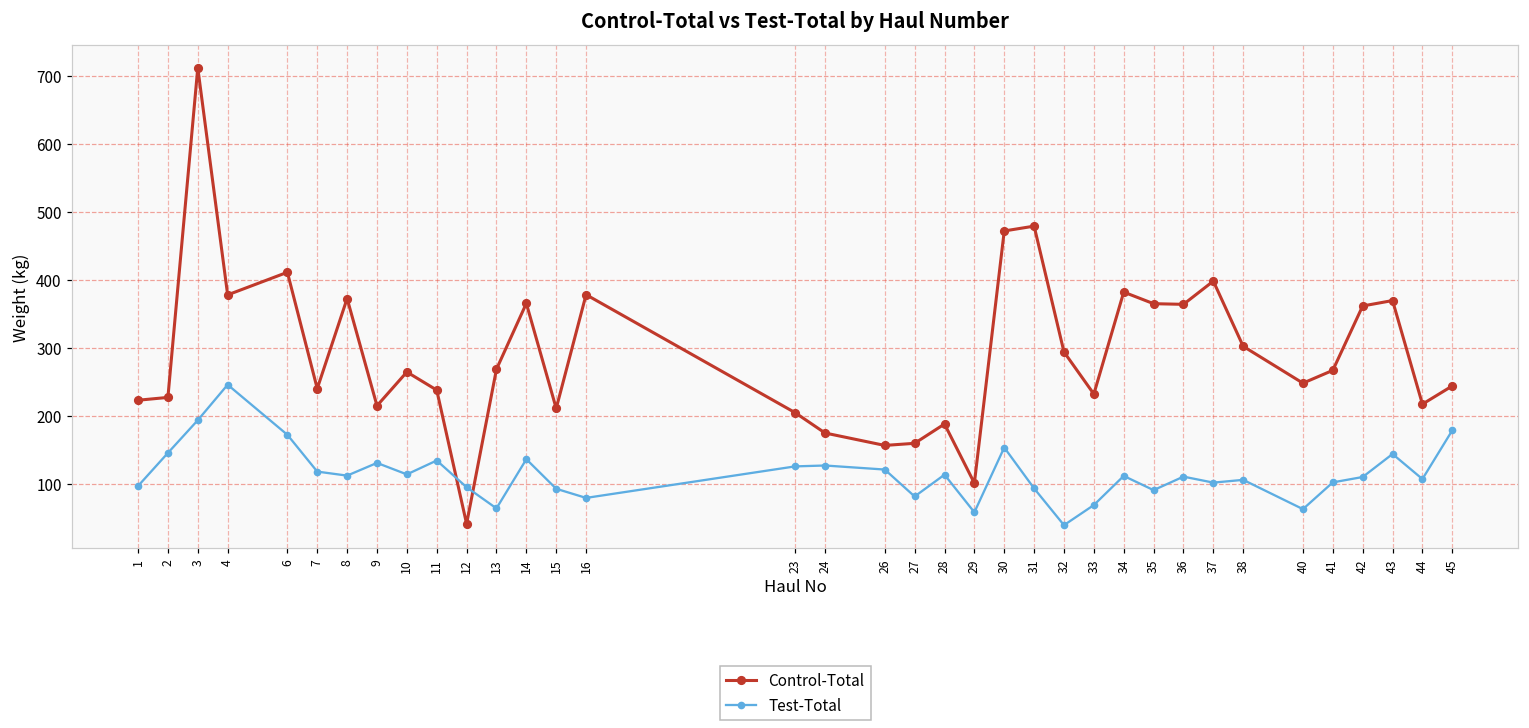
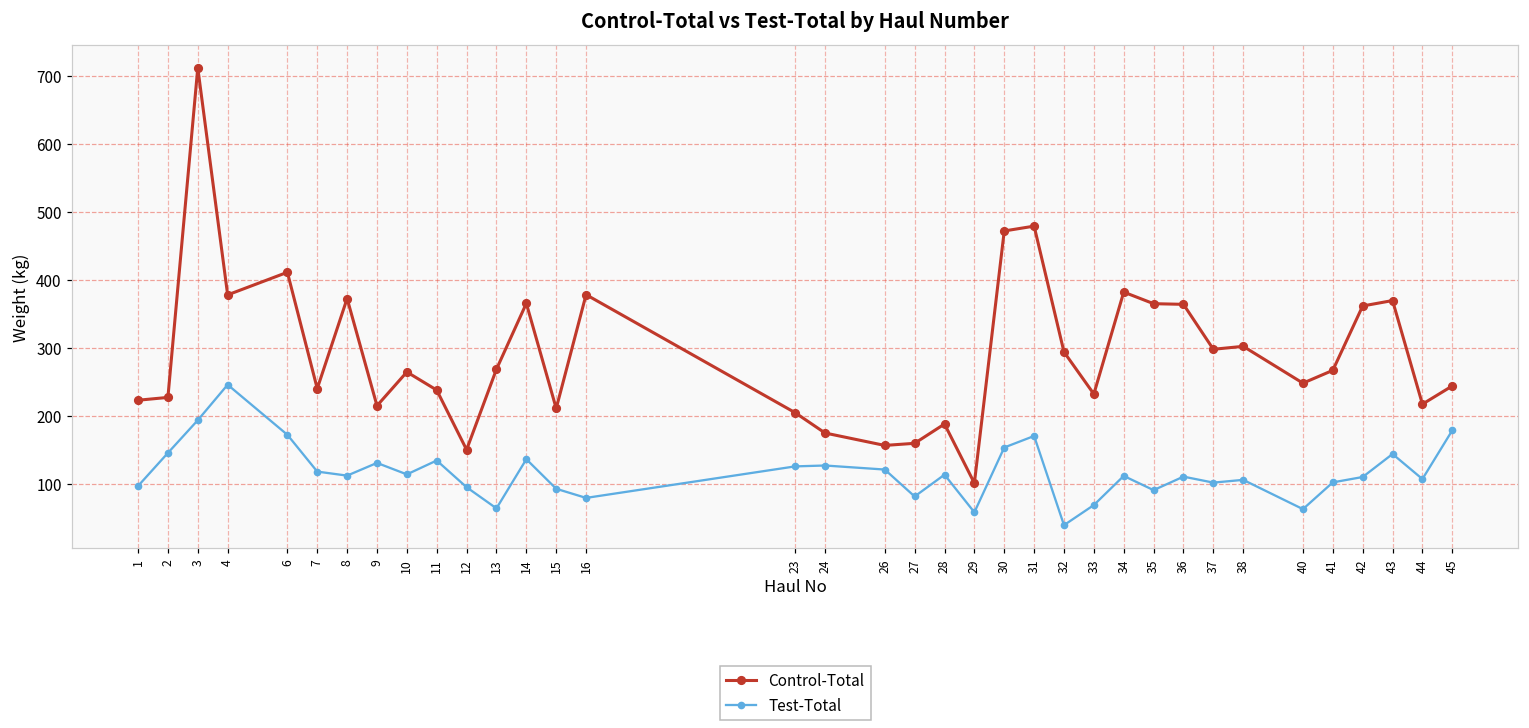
  {
    "Control-Total": {
      "1": 220,
      "2": 230,
      "3": 710,
      "4": 380,
      "6": 410,
      "7": 240,
      "8": 370,
      "9": 220,
      "10": 260,
      "11": 240,
-     "12": 40,
+     "12": 150,
      "13": 270,
      "14": 370,
      "15": 210,
      "16": 380,
      "23": 200,
      "24": 180,
      "26": 160,
      "27": 160,
      "28": 190,
      "29": 100,
      "30": 470,
      "31": 480,
      "32": 290,
      "33": 230,
      "34": 380,
      "35": 370,
      "36": 360,
-     "37": 400,
+     "37": 300,
      "38": 300,
      "40": 250,
      "41": 270,
      "42": 360,
      "43": 370,
      "44": 220,
      "45": 240
    },
    "Test-Total": {
      "1": 100,
      "2": 150,
      "3": 190,
      "4": 250,
      "6": 170,
      "7": 120,
      "8": 110,
      "9": 130,
      "10": 110,
      "11": 130,
      "12": 100,
      "13": 60,
      "14": 140,
      "15": 90,
      "16": 80,
      "23": 130,
      "24": 130,
      "26": 120,
      "27": 80,
      "28": 110,
      "29": 60,
      "30": 150,
-     "31": 90,
+     "31": 170,
      "32": 40,
      "33": 70,
      "34": 110,
      "35": 90,
      "36": 110,
      "37": 100,
      "38": 110,
      "40": 60,
      "41": 100,
      "42": 110,
      "43": 140,
      "44": 110,
      "45": 180
    }
  }
